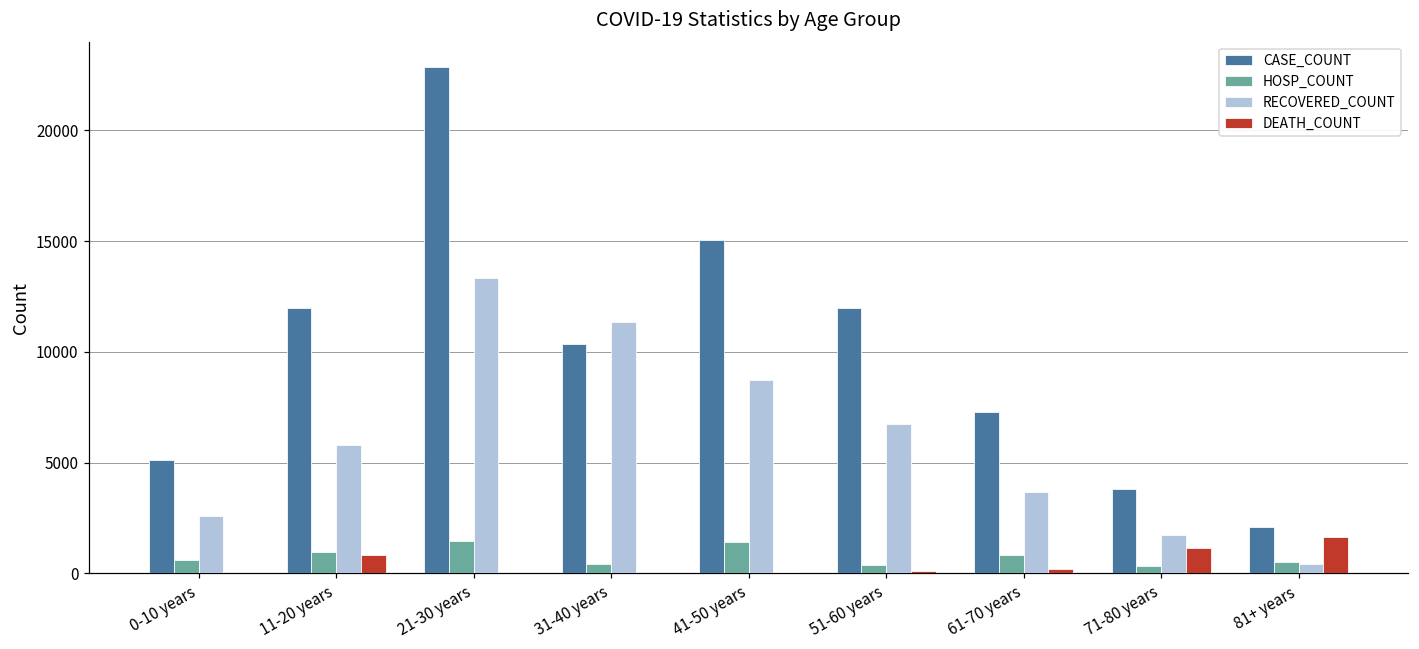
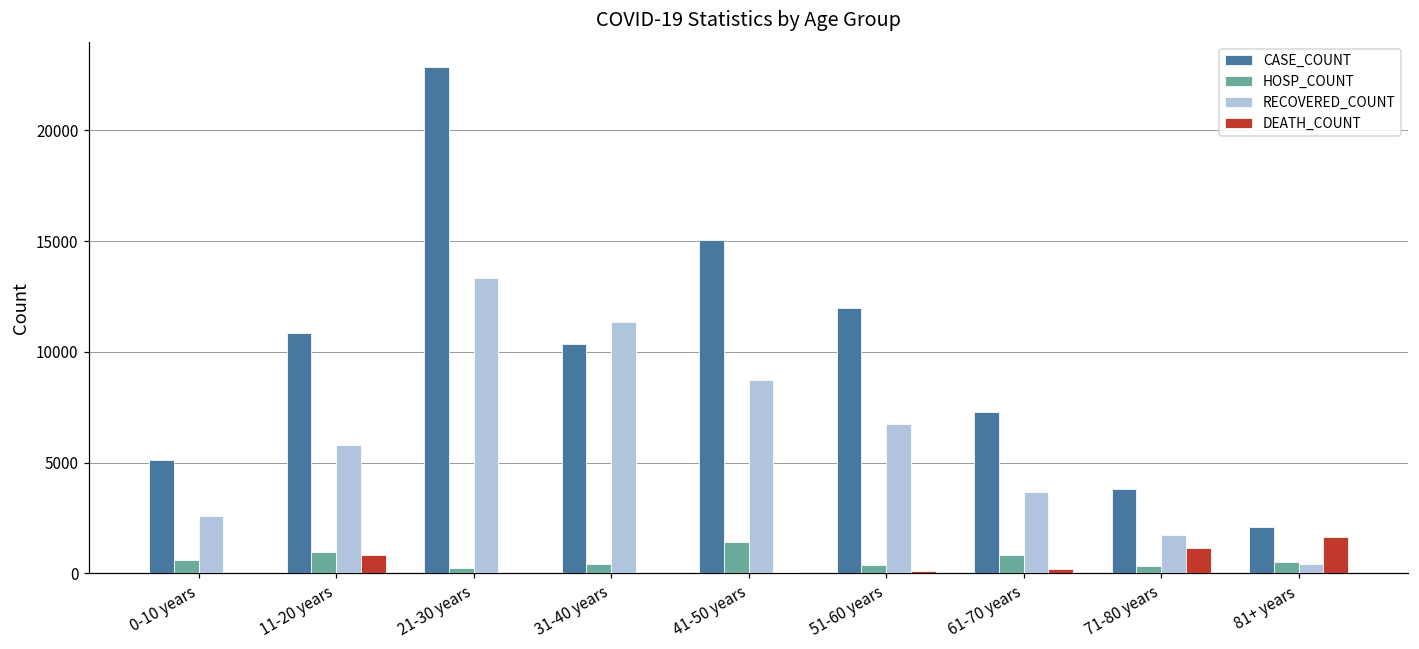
  {
    "CASE_COUNT": {
      "0-10 years": 5100,
-     "11-20 years": 12000,
+     "11-20 years": 10900,
      "21-30 years": 22900,
      "31-40 years": 10300,
      "41-50 years": 15000,
      "51-60 years": 12000,
      "61-70 years": 7300,
      "71-80 years": 3800,
      "81+ years": 2100
    },
    "HOSP_COUNT": {
      "0-10 years": 600,
      "11-20 years": 1000,
-     "21-30 years": 1500,
+     "21-30 years": 200,
      "31-40 years": 400,
      "41-50 years": 1400,
      "51-60 years": 400,
      "61-70 years": 800,
      "71-80 years": 400,
      "81+ years": 500
    },
    "RECOVERED_COUNT": {
      "0-10 years": 2600,
      "11-20 years": 5800,
      "21-30 years": 13300,
      "31-40 years": 11400,
      "41-50 years": 8800,
      "51-60 years": 6700,
      "61-70 years": 3700,
      "71-80 years": 1700,
      "81+ years": 400
    },
    "DEATH_COUNT": {
      "11-20 years": 900,
      "61-70 years": 200,
      "71-80 years": 1100,
      "81+ years": 1700
    }
  }
